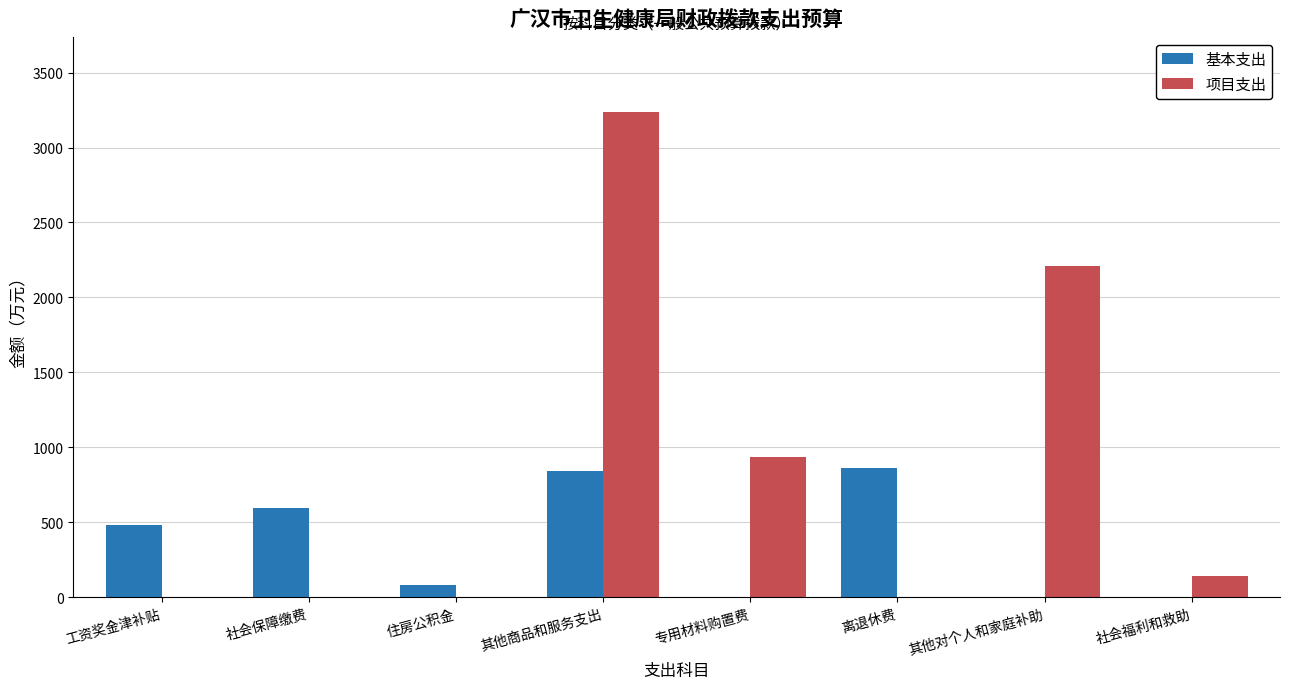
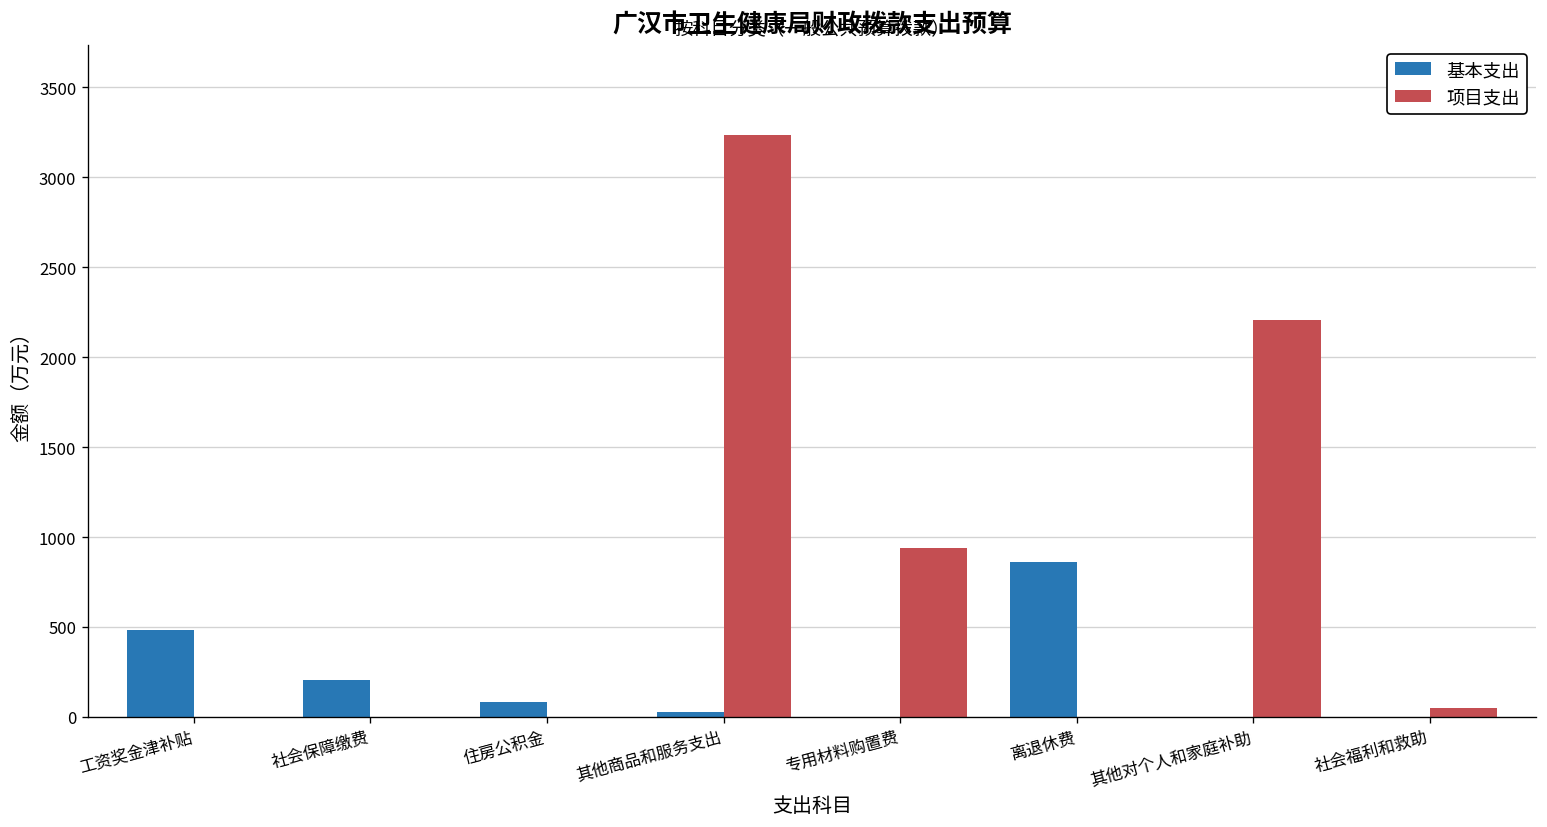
  {
    "基本支出": {
      "工资奖金津补贴": 480,
-     "社会保障缴费": 600,
+     "社会保障缴费": 200,
      "住房公积金": 80,
-     "其他商品和服务支出": 840,
+     "其他商品和服务支出": 30,
      "专用材料购置费": 0,
      "离退休费": 860,
      "其他对个人和家庭补助": 0
    },
    "项目支出": {
      "工资奖金津补贴": 0,
      "社会保障缴费": 0,
      "住房公积金": 0,
      "其他商品和服务支出": 3240,
      "专用材料购置费": 940,
      "离退休费": 0,
      "其他对个人和家庭补助": 2210,
-     "社会福利和救助": 140
+     "社会福利和救助": 50
    }
  }
